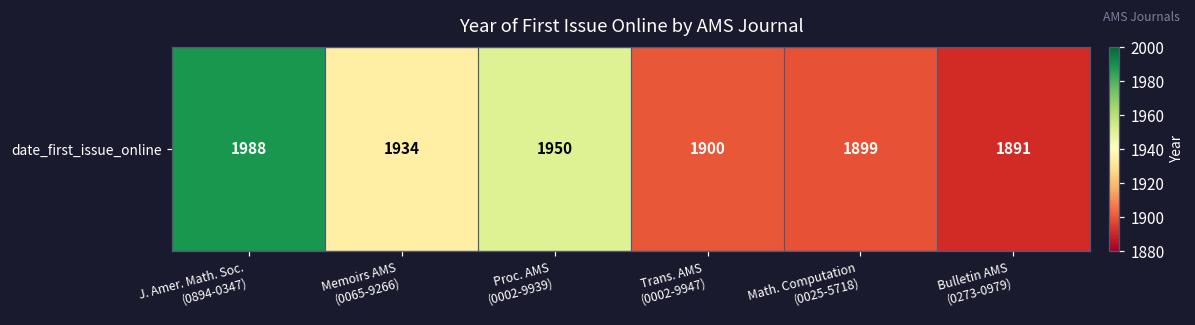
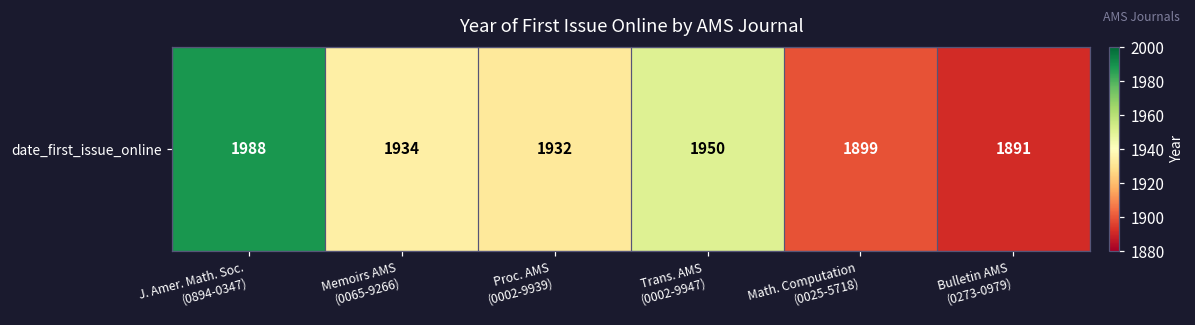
  {
    "date_first_issue_online": {
      "J. Amer. Math. Soc. (0894-0347)": 1988,
      "Memoirs AMS (0065-9266)": 1934,
-     "Proc. AMS (0002-9939)": 1950,
-     "Trans. AMS (0002-9947)": 1900,
+     "Proc. AMS (0002-9939)": 1932,
+     "Trans. AMS (0002-9947)": 1950,
      "Math. Computation (0025-5718)": 1899,
      "Bulletin AMS (0273-0979)": 1891
    }
  }
